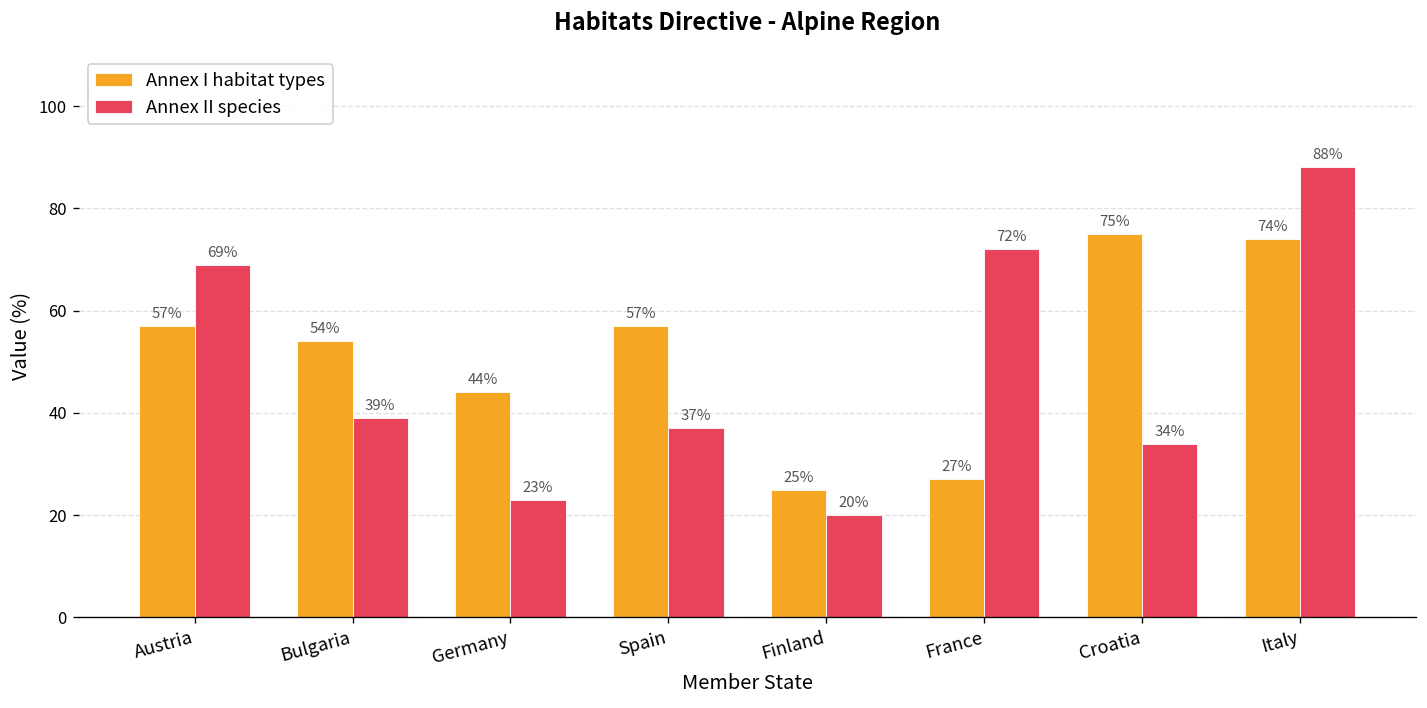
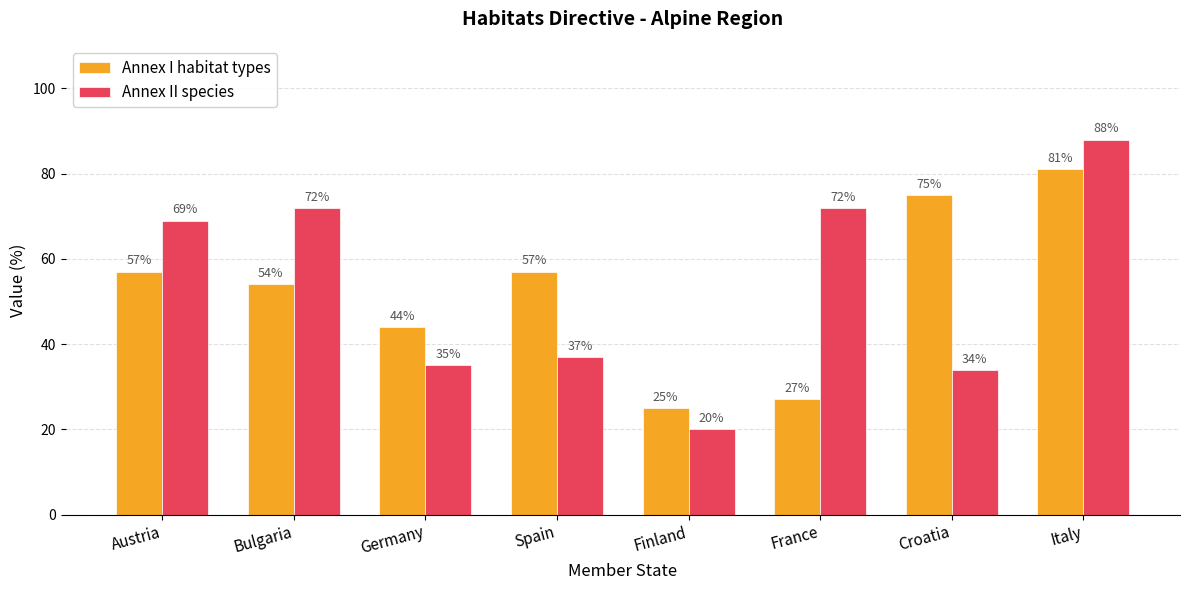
  {
    "Annex I habitat types": {
      "Austria": "57%",
      "Bulgaria": "54%",
      "Germany": "44%",
      "Spain": "57%",
      "Finland": "25%",
      "France": "27%",
      "Croatia": "75%",
-     "Italy": "74%"
+     "Italy": "81%"
    },
    "Annex II species": {
      "Austria": "69%",
-     "Bulgaria": "39%",
-     "Germany": "23%",
+     "Bulgaria": "72%",
+     "Germany": "35%",
      "Spain": "37%",
      "Finland": "20%",
      "France": "72%",
      "Croatia": "34%",
      "Italy": "88%"
    }
  }
